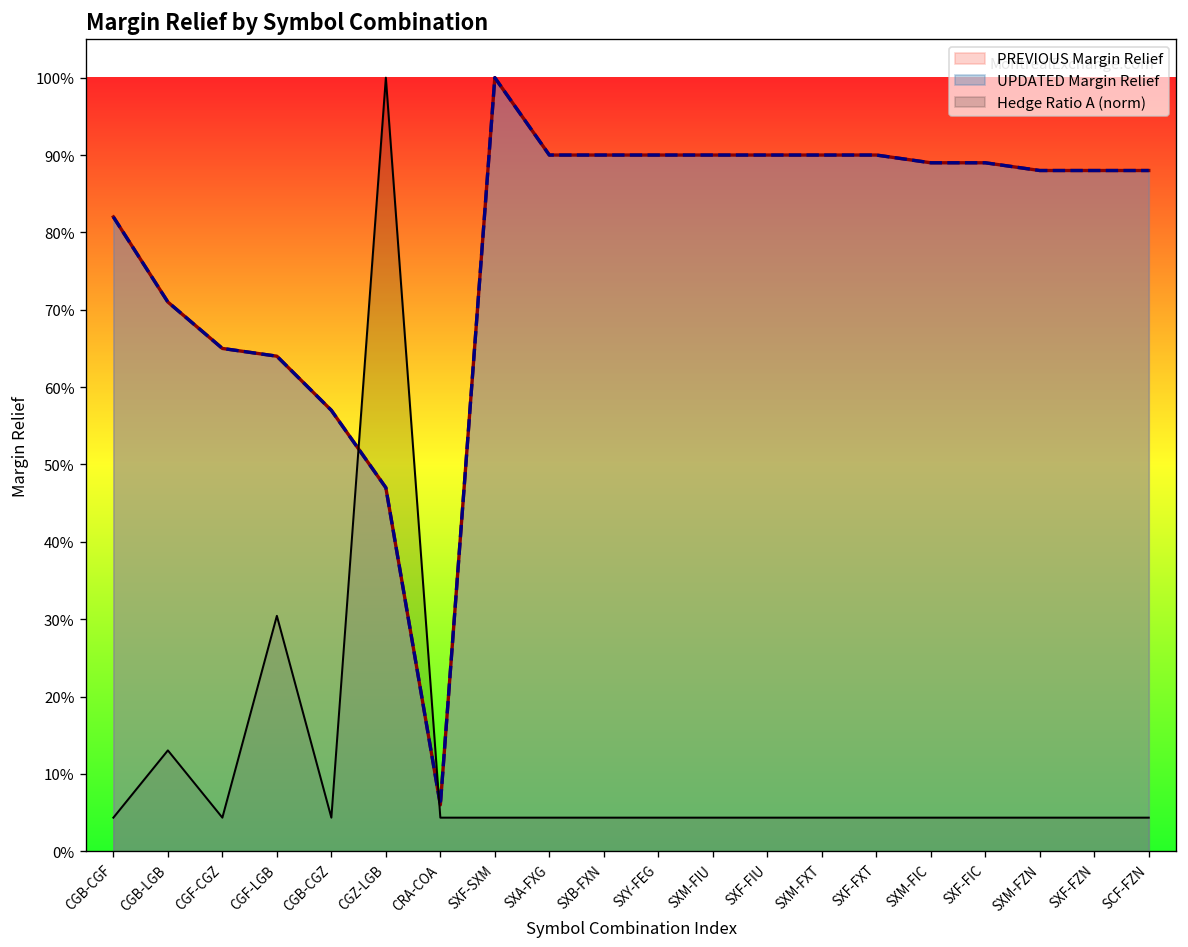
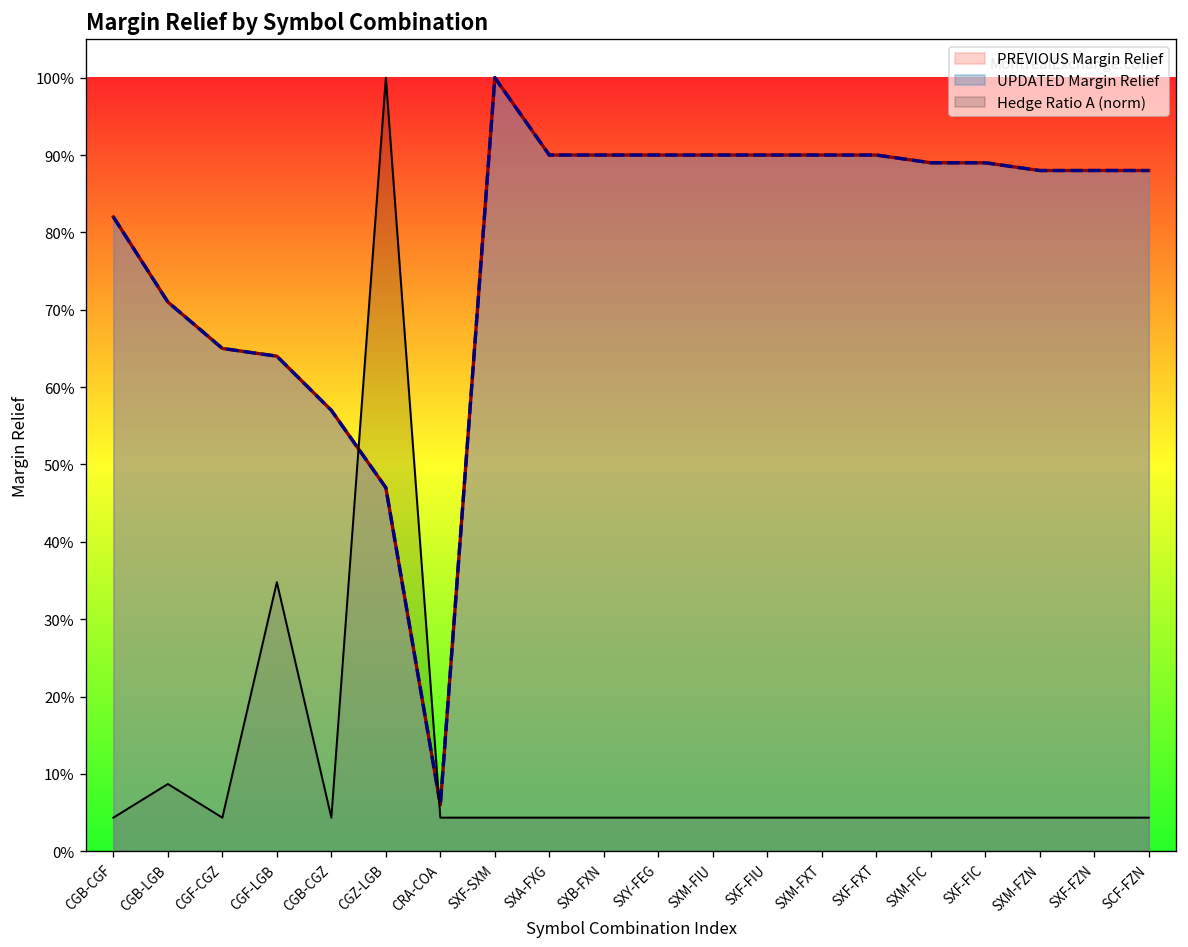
  {
    "UPDATED Margin Relief": {
      "CGB-CGF": "82%",
      "CGB-LGB": "71%",
      "CGF-CGZ": "65%",
      "CGF-LGB": "64%",
      "CGB-CGZ": "57%",
      "CGZ-LGB": "47%",
      "CRA-COA": "6%",
      "SXF-SXM": "100%",
      "SXA-FXG": "90%",
      "SXB-FXN": "90%",
      "SXY-FEG": "90%",
      "SXM-FIU": "90%",
      "SXF-FIU": "90%",
      "SXM-FXT": "90%",
      "SXF-FXT": "90%",
      "SXM-FIC": "89%",
      "SXF-FIC": "89%",
      "SXM-FZN": "88%",
      "SXF-FZN": "88%",
      "SCF-FZN": "88%"
    },
    "Hedge Ratio A (norm)": {
      "CGB-CGF": "4%",
-     "CGB-LGB": "13%",
+     "CGB-LGB": "9%",
      "CGF-CGZ": "4%",
-     "CGF-LGB": "30%",
+     "CGF-LGB": "35%",
      "CGB-CGZ": "4%",
      "CGZ-LGB": "100%",
      "CRA-COA": "4%",
      "SXF-SXM": "4%",
      "SXA-FXG": "4%",
      "SXB-FXN": "4%",
      "SXY-FEG": "4%",
      "SXM-FIU": "4%",
      "SXF-FIU": "4%",
      "SXM-FXT": "4%",
      "SXF-FXT": "4%",
      "SXM-FIC": "4%",
      "SXF-FIC": "4%",
      "SXM-FZN": "4%",
      "SXF-FZN": "4%",
      "SCF-FZN": "4%"
    }
  }
